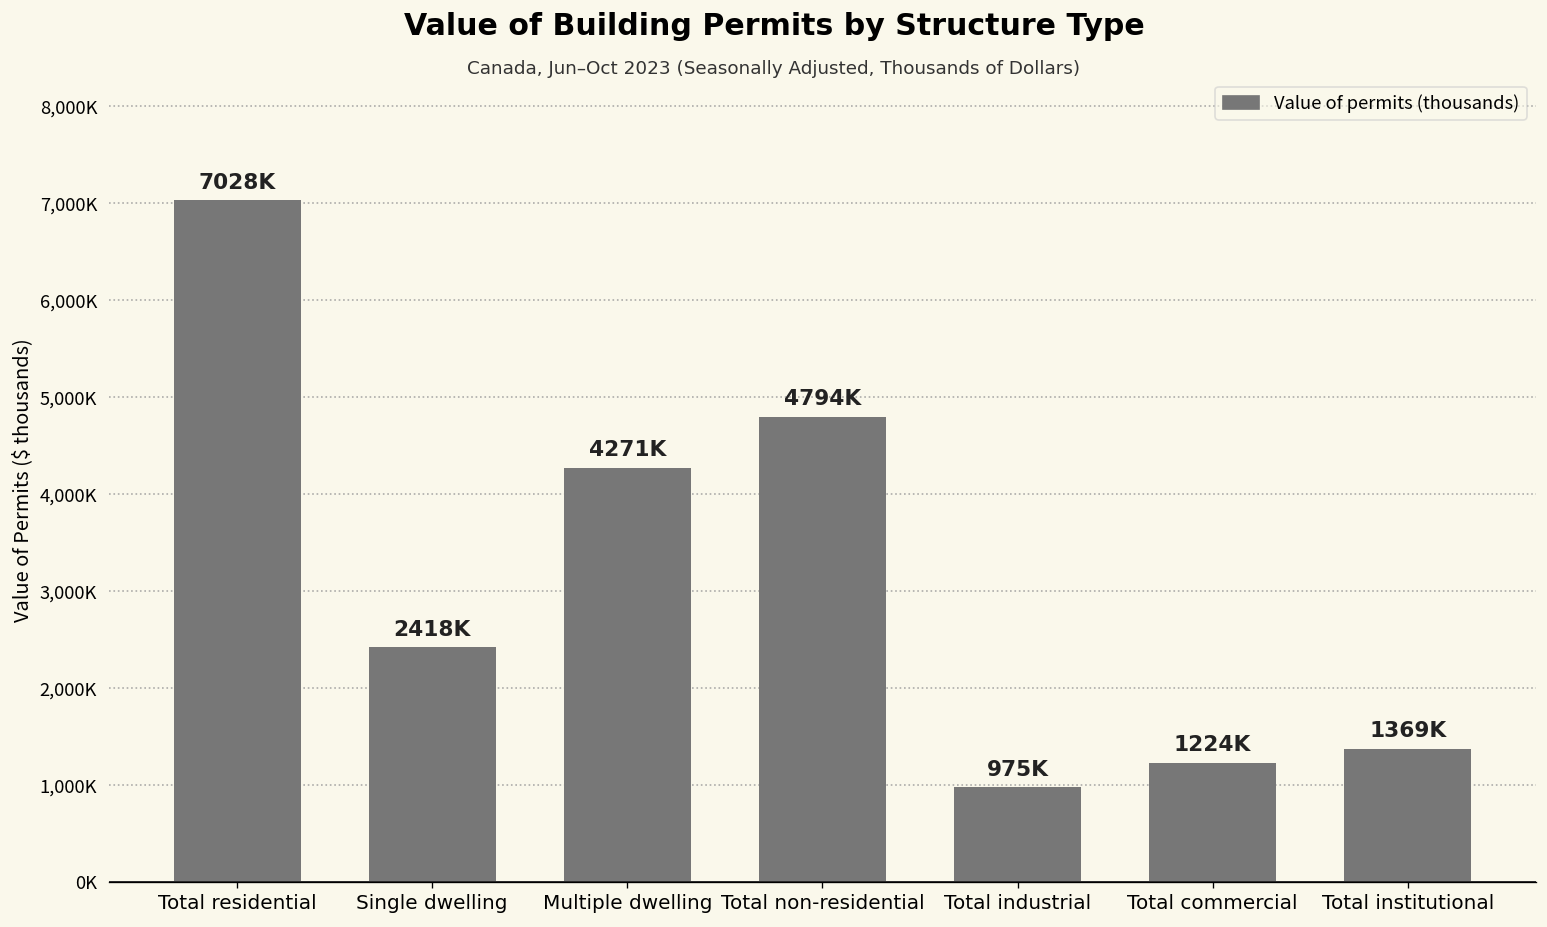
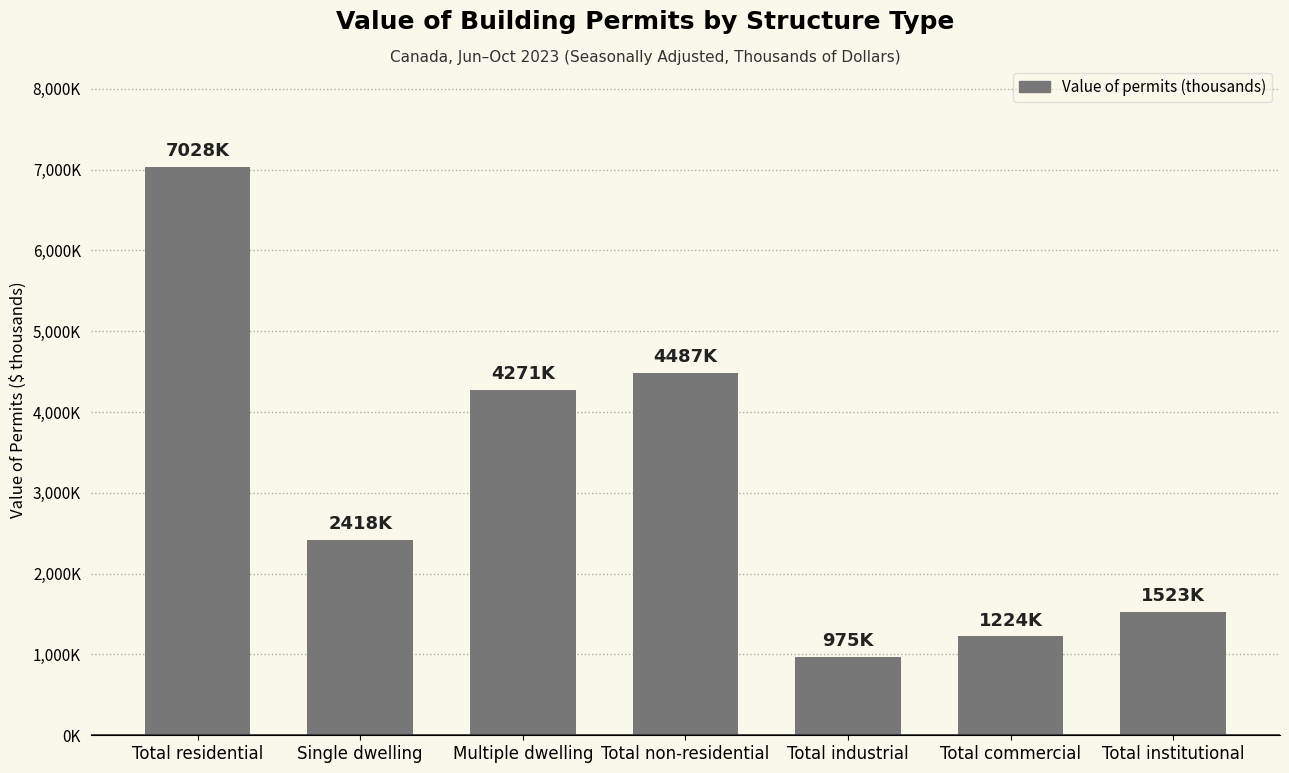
  {
    "Total residential": "7028K",
    "Single dwelling": "2418K",
    "Multiple dwelling": "4271K",
-   "Total non-residential": "4794K",
+   "Total non-residential": "4487K",
    "Total industrial": "975K",
    "Total commercial": "1224K",
-   "Total institutional": "1369K"
+   "Total institutional": "1523K"
  }
